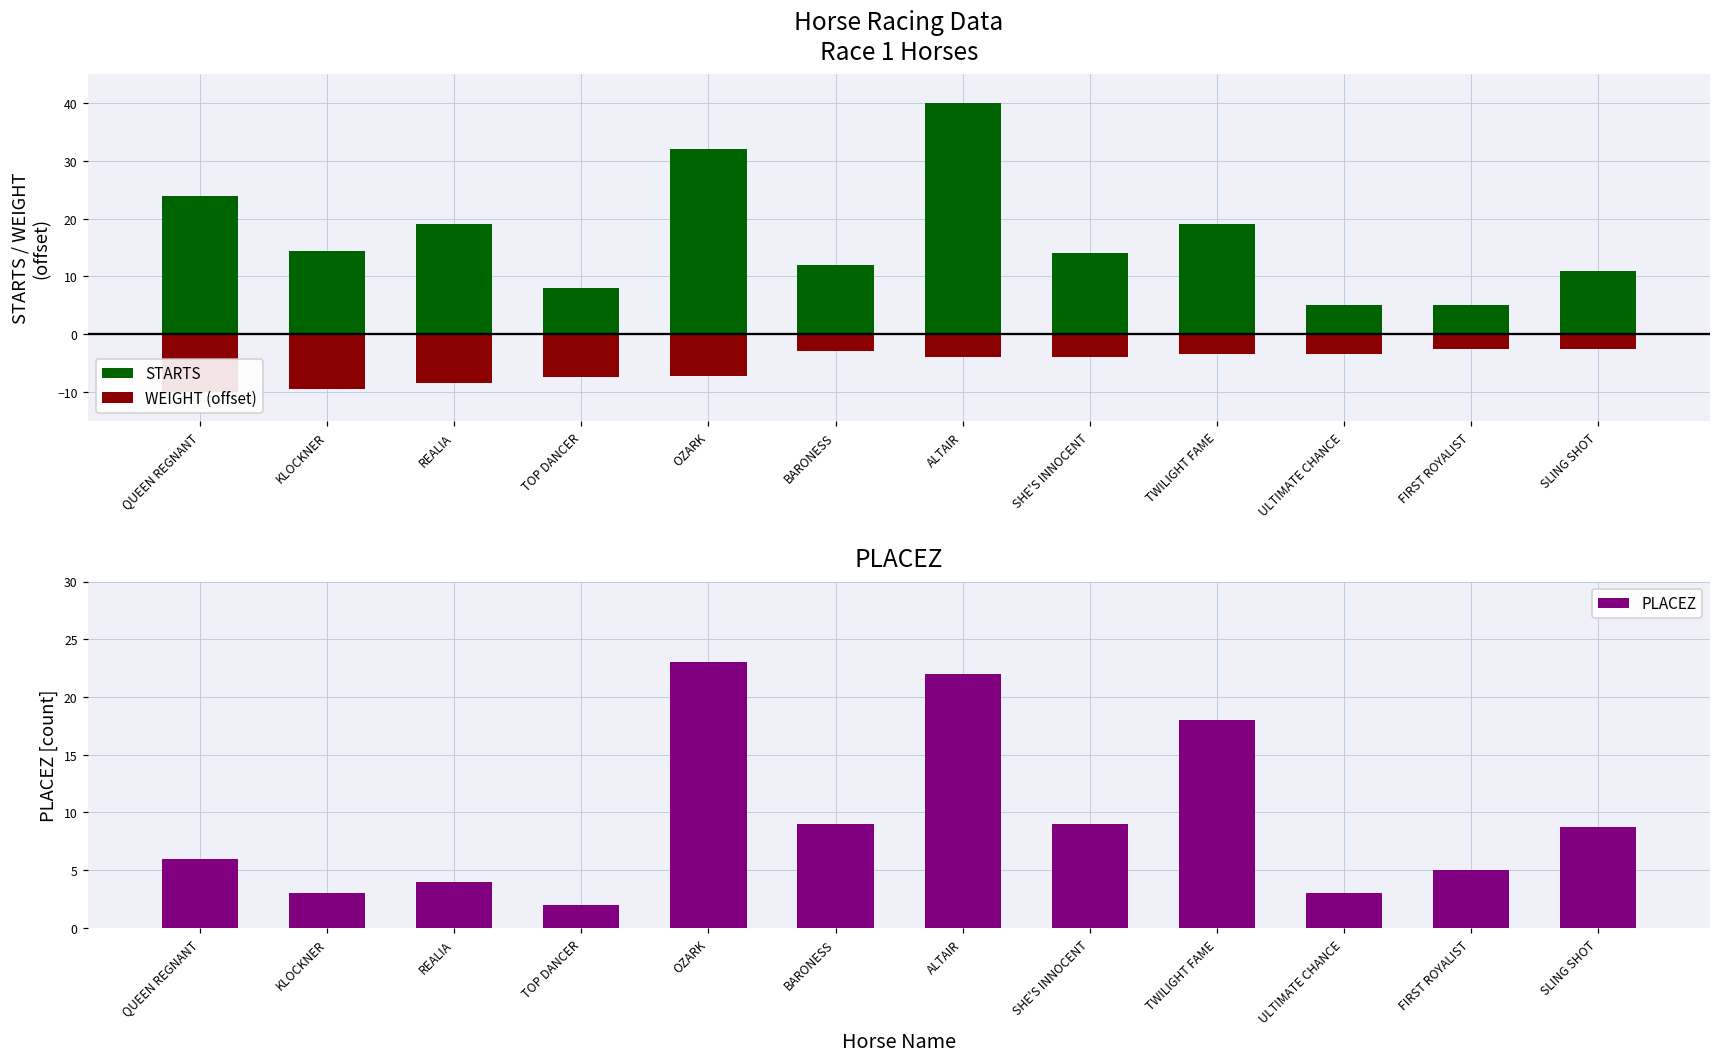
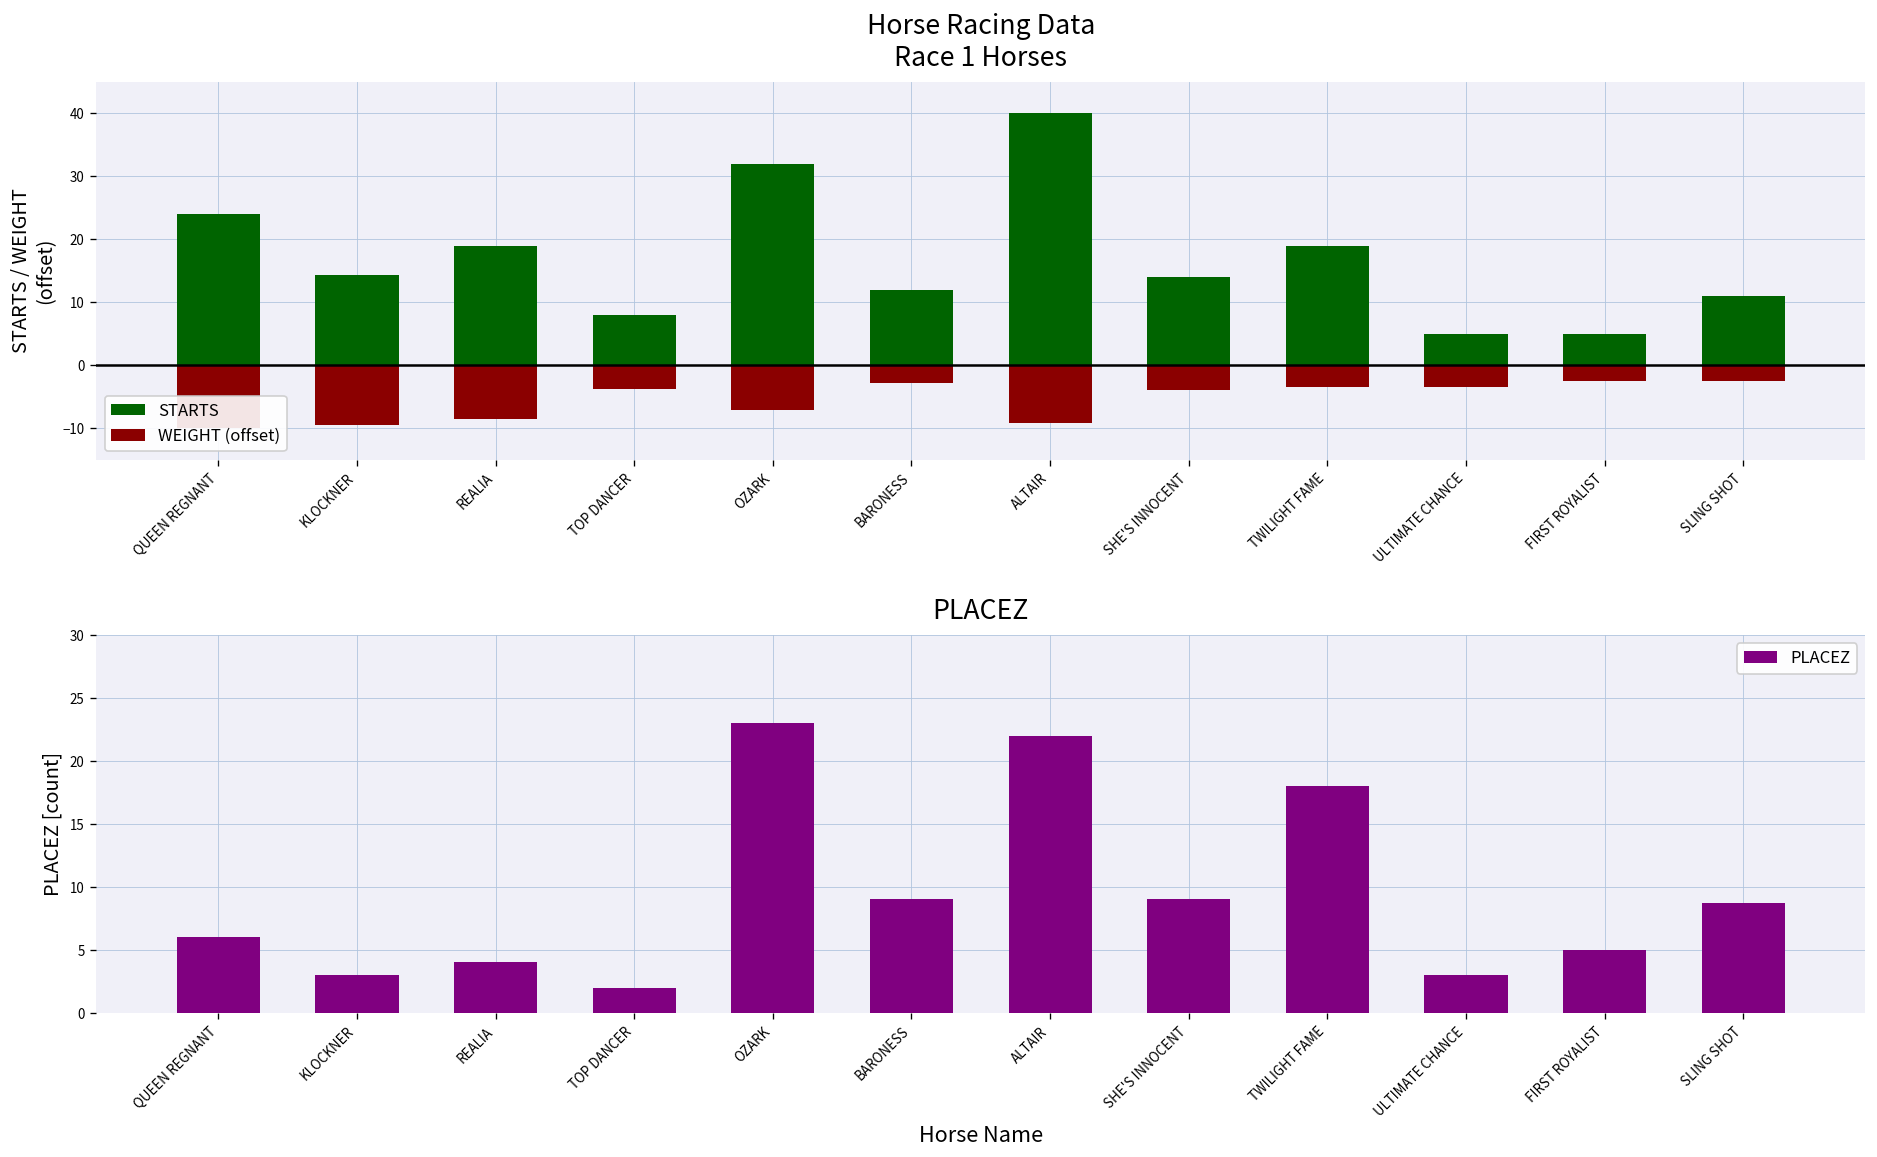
  {
    "Horse Racing Data Race 1 Horses": {
      "STARTS": {
        "QUEEN REGNANT": 24,
        "KLOCKNER": 14,
        "REALIA": 19,
        "TOP DANCER": 8,
        "OZARK": 32,
        "BARONESS": 12,
        "ALTAIR": 40,
        "SHE'S INNOCENT": 14,
        "TWILIGHT FAME": 19,
        "ULTIMATE CHANCE": 5,
        "FIRST ROYALIST": 5,
        "SLING SHOT": 11
      },
      "WEIGHT (offset)": {
        "KLOCKNER": -10,
        "REALIA": -9,
-       "TOP DANCER": -8,
+       "TOP DANCER": -4,
        "OZARK": -7,
        "BARONESS": -3,
-       "ALTAIR": -4,
+       "ALTAIR": -9,
        "SHE'S INNOCENT": -4,
        "TWILIGHT FAME": -4,
        "ULTIMATE CHANCE": -4,
        "FIRST ROYALIST": -3,
        "SLING SHOT": -3
      }
    },
    "PLACEZ": {
      "QUEEN REGNANT": 6.0,
      "KLOCKNER": 3.0,
      "REALIA": 4.0,
      "TOP DANCER": 2.0,
      "OZARK": 23.0,
      "BARONESS": 9.0,
      "ALTAIR": 22.0,
      "SHE'S INNOCENT": 9.0,
      "TWILIGHT FAME": 18.0,
      "ULTIMATE CHANCE": 3.0,
      "FIRST ROYALIST": 5.0,
      "SLING SHOT": 8.7
    }
  }
